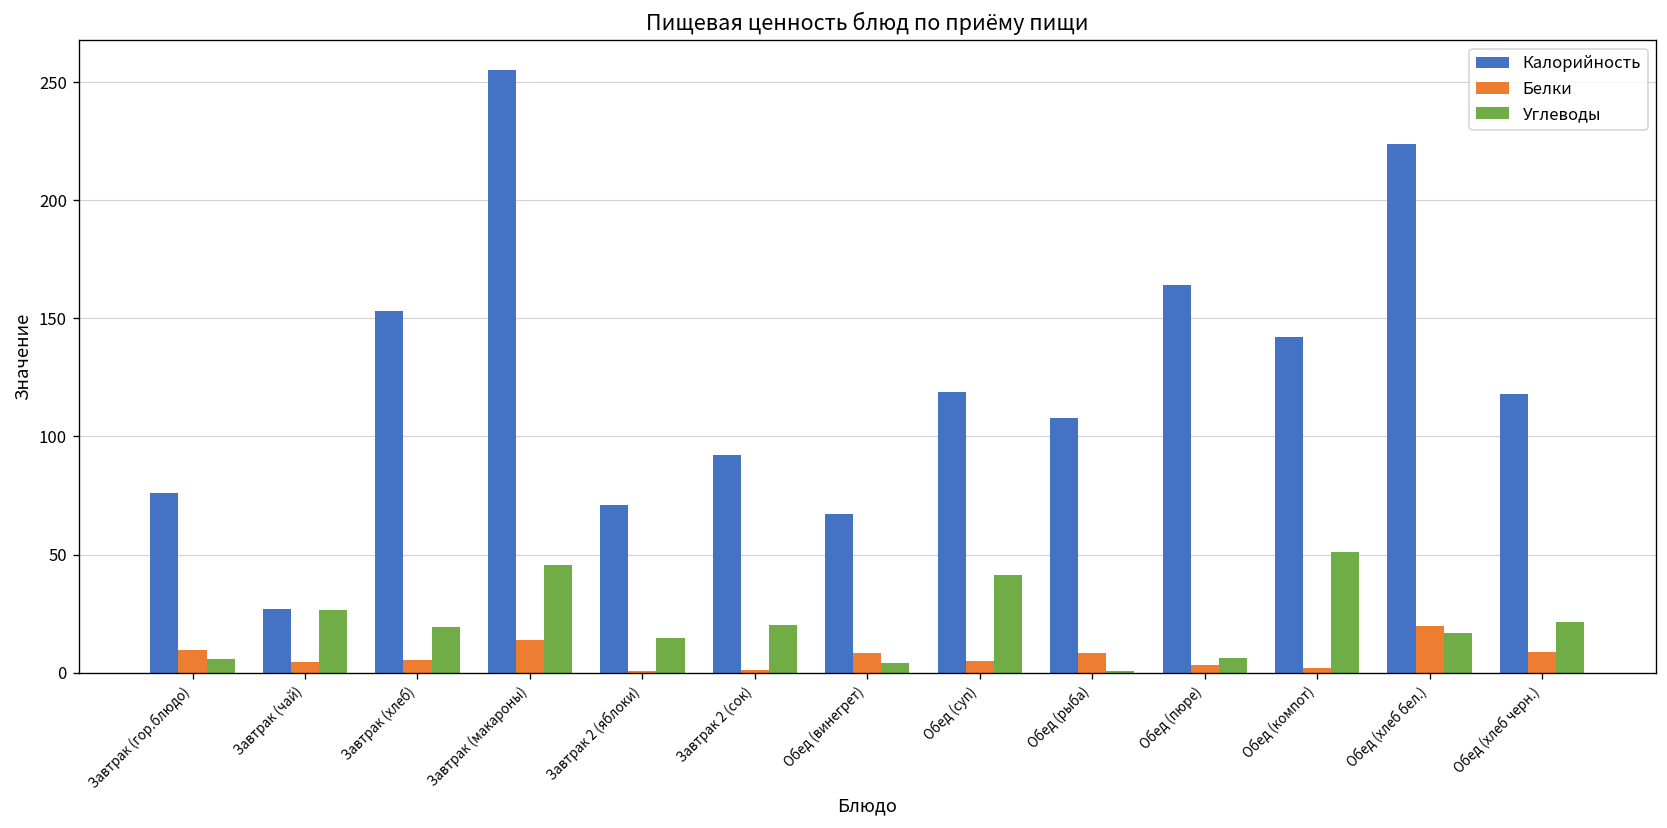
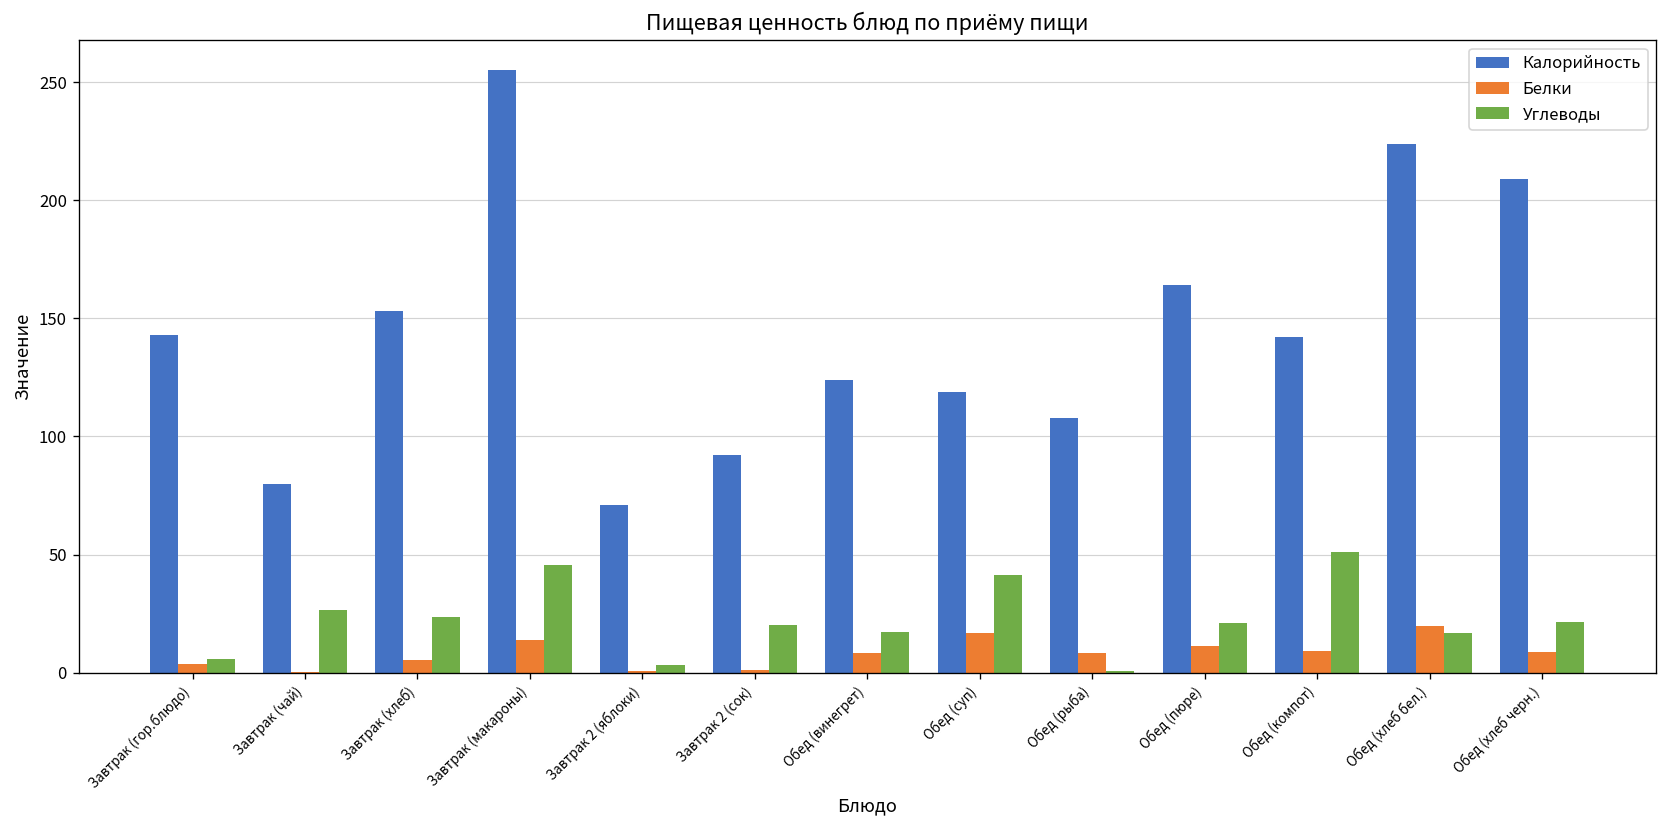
  {
    "Калорийность": {
-     "Завтрак (гор.блюдо)": 76,
-     "Завтрак (чай)": 27,
+     "Завтрак (гор.блюдо)": 143,
+     "Завтрак (чай)": 80,
      "Завтрак (хлеб)": 153,
      "Завтрак (макароны)": 255,
      "Завтрак 2 (яблоки)": 71,
      "Завтрак 2 (сок)": 92,
-     "Обед (винегрет)": 67,
+     "Обед (винегрет)": 124,
      "Обед (суп)": 119,
      "Обед (рыба)": 108,
      "Обед (пюре)": 164,
      "Обед (компот)": 142,
      "Обед (хлеб бел.)": 224,
-     "Обед (хлеб черн.)": 118
+     "Обед (хлеб черн.)": 209
    },
    "Белки": {
-     "Завтрак (гор.блюдо)": 10,
-     "Завтрак (чай)": 4,
+     "Завтрак (гор.блюдо)": 4,
+     "Завтрак (чай)": 0,
      "Завтрак (хлеб)": 5,
      "Завтрак (макароны)": 14,
      "Обед (винегрет)": 8,
-     "Обед (суп)": 5,
+     "Обед (суп)": 17,
      "Обед (рыба)": 8,
-     "Обед (пюре)": 3,
-     "Обед (компот)": 2,
+     "Обед (пюре)": 11,
+     "Обед (компот)": 9,
      "Обед (хлеб бел.)": 20,
      "Обед (хлеб черн.)": 9
    },
    "Углеводы": {
      "Завтрак (гор.блюдо)": 6,
      "Завтрак (чай)": 27,
-     "Завтрак (хлеб)": 19,
+     "Завтрак (хлеб)": 24,
      "Завтрак (макароны)": 46,
-     "Завтрак 2 (яблоки)": 15,
+     "Завтрак 2 (яблоки)": 3,
      "Завтрак 2 (сок)": 20,
-     "Обед (винегрет)": 4,
+     "Обед (винегрет)": 17,
      "Обед (суп)": 41,
-     "Обед (пюре)": 6,
+     "Обед (пюре)": 21,
      "Обед (компот)": 51,
      "Обед (хлеб бел.)": 17,
      "Обед (хлеб черн.)": 21
    }
  }
